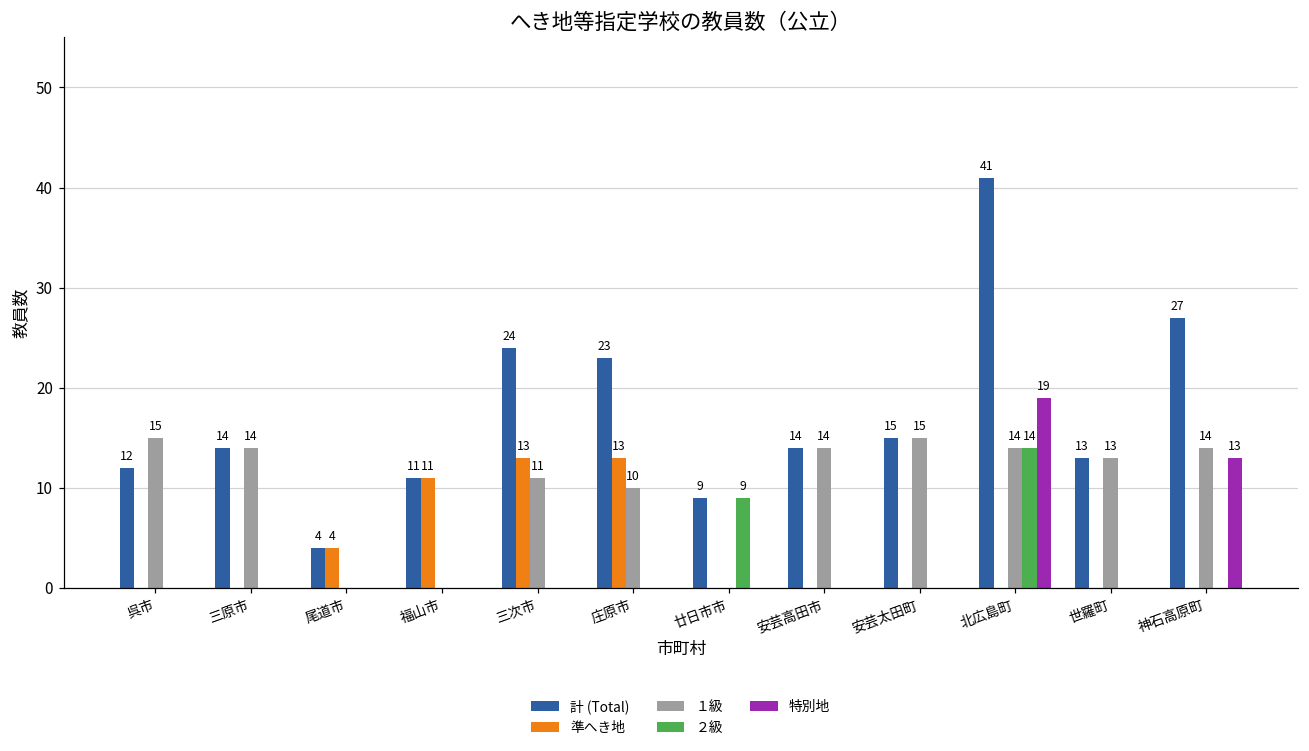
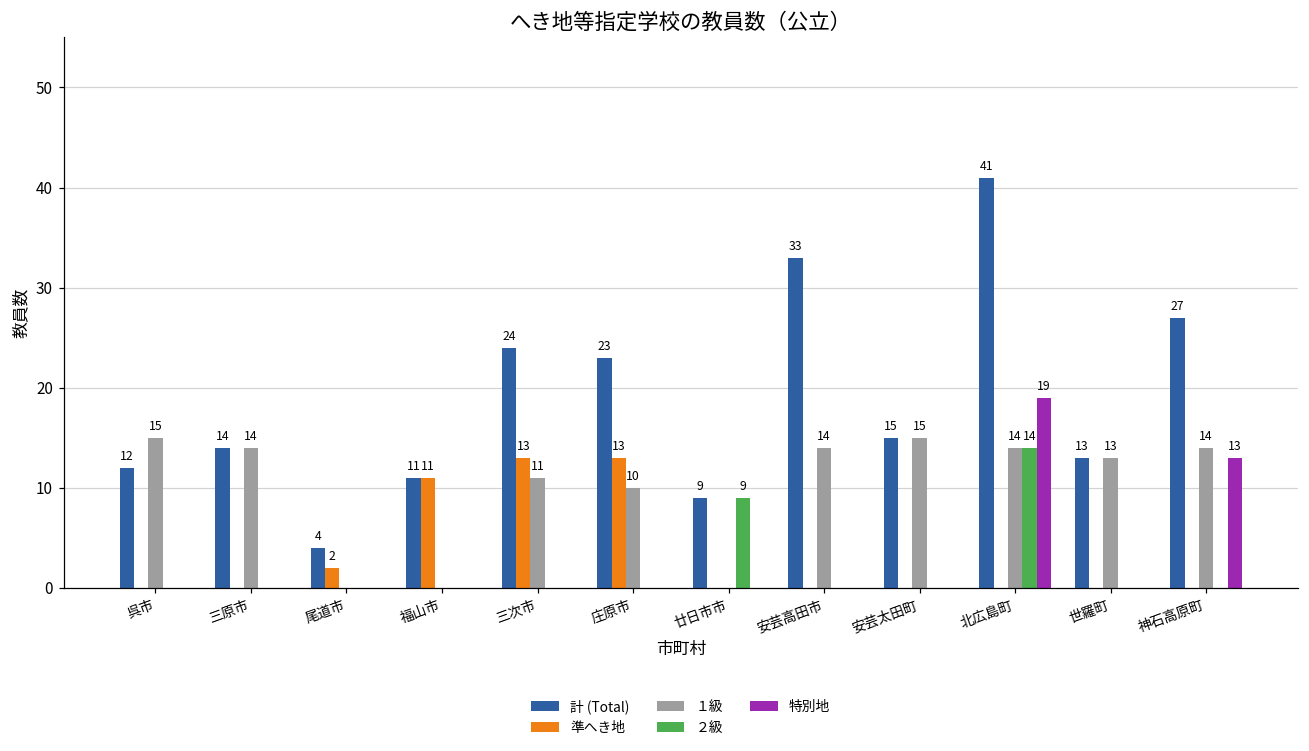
  {
    "計 (Total)": {
      "呉市": 12,
      "三原市": 14,
      "尾道市": 4,
      "福山市": 11,
      "三次市": 24,
      "庄原市": 23,
      "廿日市市": 9,
-     "安芸高田市": 14,
+     "安芸高田市": 33,
      "安芸太田町": 15,
      "北広島町": 41,
      "世羅町": 13,
      "神石高原町": 27
    },
    "準へき地": {
-     "尾道市": 4,
+     "尾道市": 2,
      "福山市": 11,
      "三次市": 13,
      "庄原市": 13
    },
    "１級": {
      "呉市": 15,
      "三原市": 14,
      "三次市": 11,
      "庄原市": 10,
      "安芸高田市": 14,
      "安芸太田町": 15,
      "北広島町": 14,
      "世羅町": 13,
      "神石高原町": 14
    },
    "２級": {
      "廿日市市": 9,
      "北広島町": 14
    },
    "特別地": {
      "北広島町": 19,
      "神石高原町": 13
    }
  }
